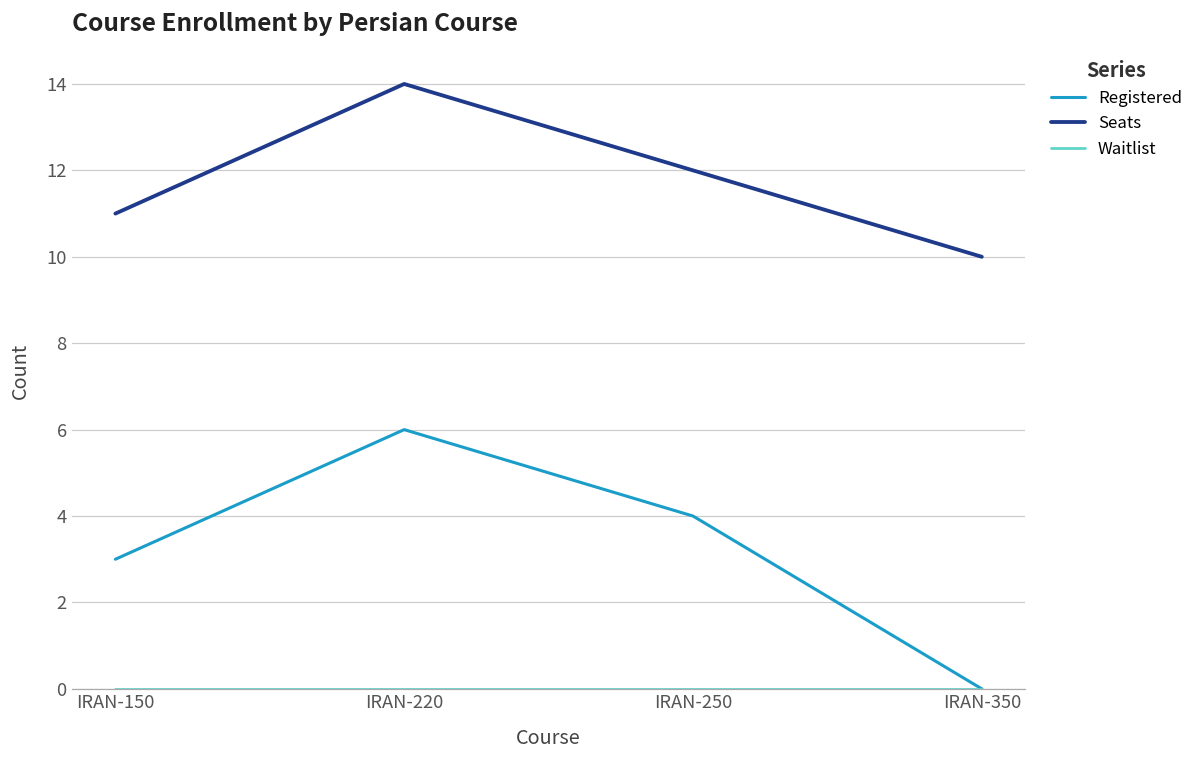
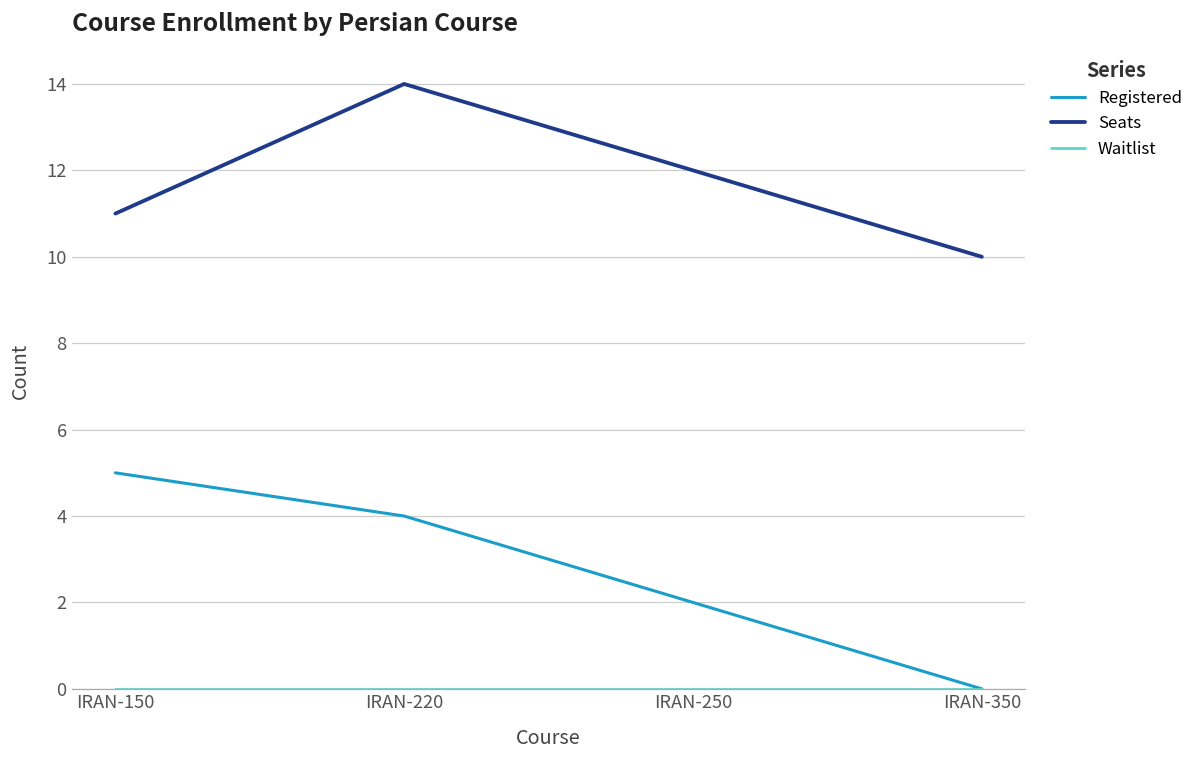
  {
    "Registered": {
-     "IRAN-150": 3,
-     "IRAN-220": 6,
-     "IRAN-250": 4
+     "IRAN-150": 5,
+     "IRAN-220": 4,
+     "IRAN-250": 2
    },
    "Seats": {
      "IRAN-150": 11,
      "IRAN-220": 14,
      "IRAN-250": 12,
      "IRAN-350": 10
    },
    "Waitlist": {
      "IRAN-150": 0,
      "IRAN-220": 0,
      "IRAN-250": 0
    }
  }
